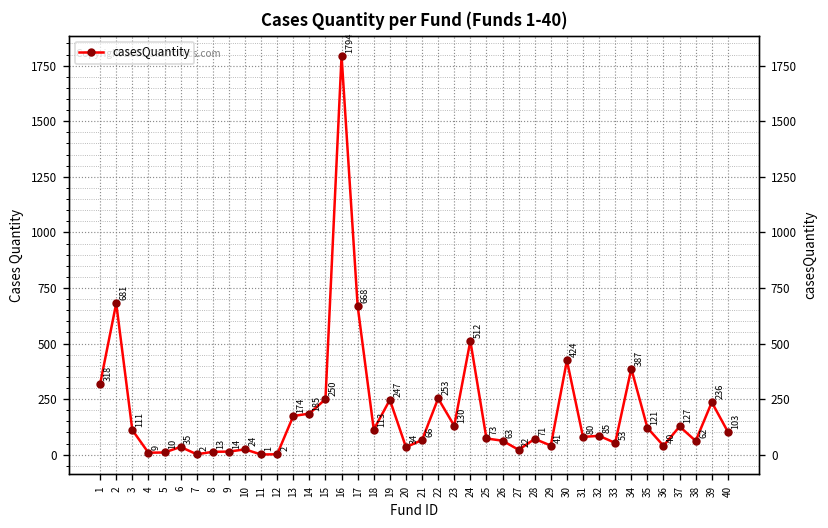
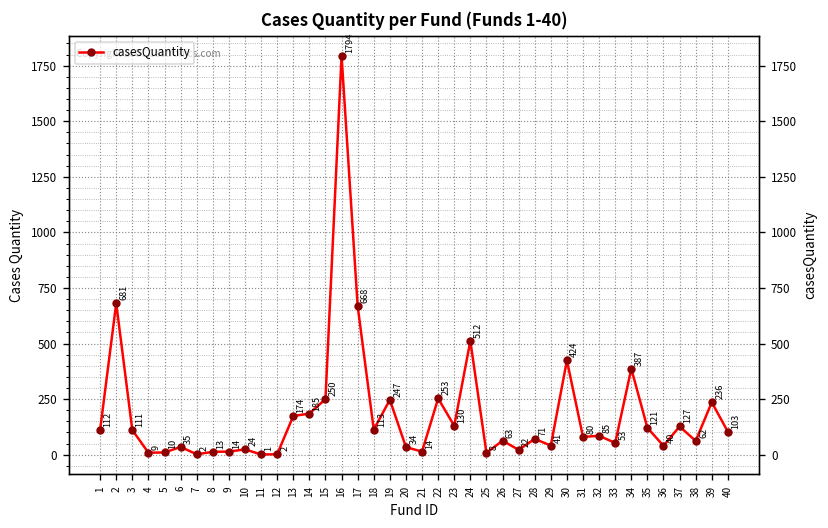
  {
-   "1": 318,
+   "1": 112,
    "2": 681,
    "3": 111,
    "4": 9,
    "5": 10,
    "6": 35,
    "7": 2,
    "8": 13,
    "9": 14,
    "10": 24,
    "11": 1,
    "12": 2,
    "13": 174,
    "14": 185,
    "15": 250,
    "16": 1794,
    "17": 668,
    "18": 113,
    "19": 247,
    "20": 34,
-   "21": 66,
+   "21": 14,
    "22": 253,
    "23": 130,
    "24": 512,
-   "25": 73,
+   "25": 8,
    "26": 63,
    "27": 22,
    "28": 71,
    "29": 41,
    "30": 424,
    "31": 80,
    "32": 85,
    "33": 53,
    "34": 387,
    "35": 121,
    "36": 40,
    "37": 127,
    "38": 62,
    "39": 236,
    "40": 103
  }
